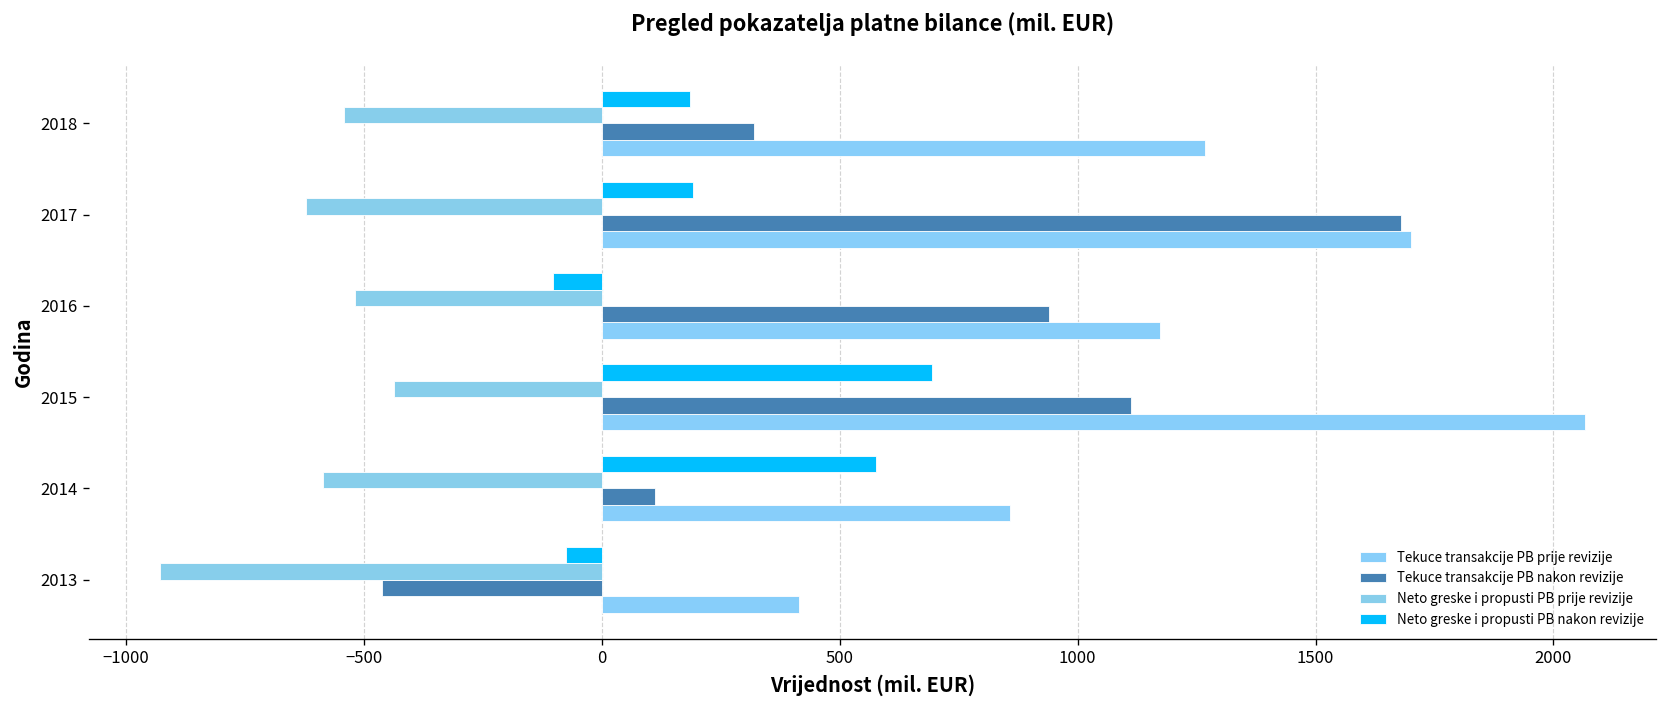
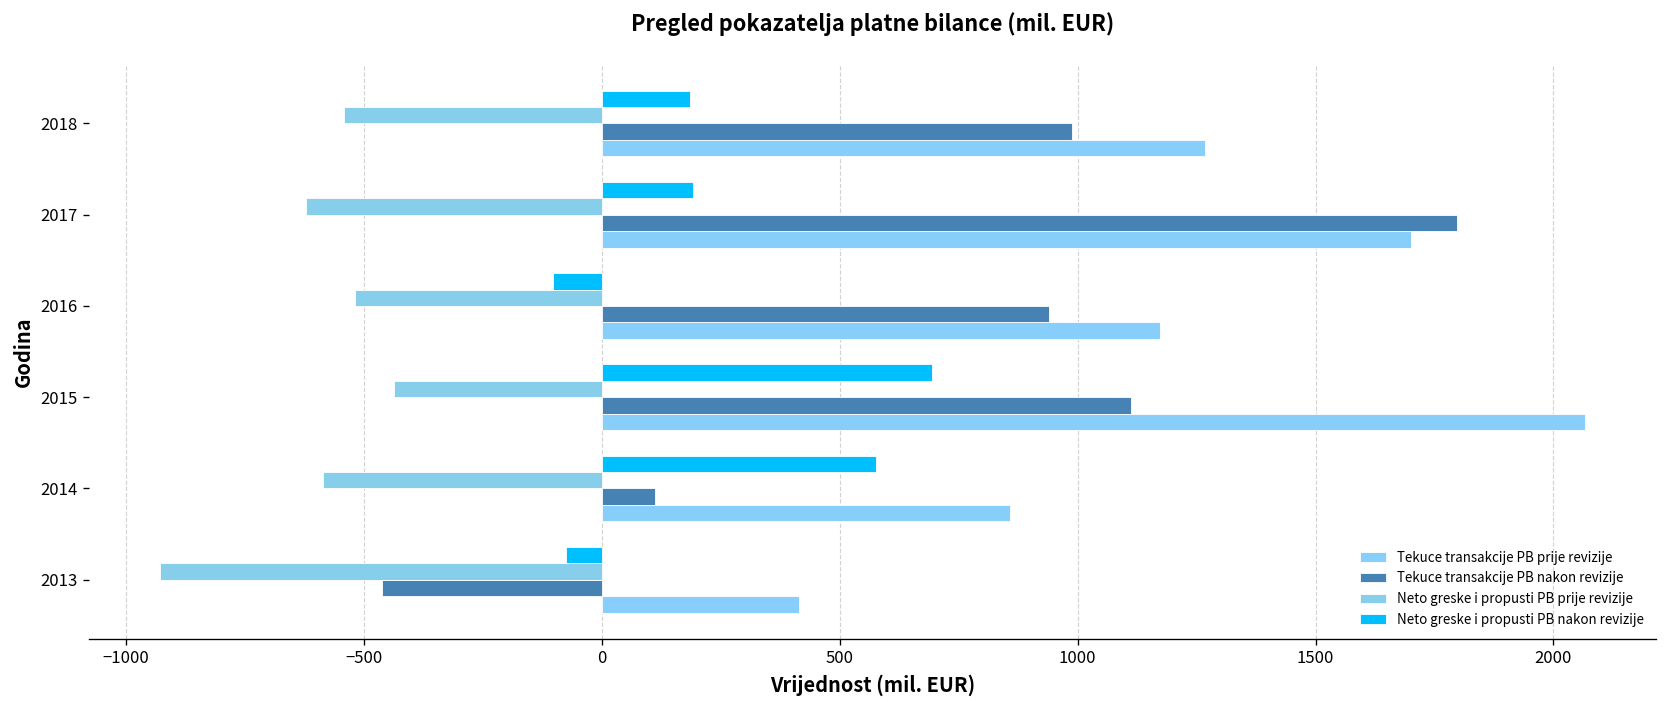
  {
    "Tekuce transakcije PB nakon revizije": {
-     "2018": 320,
-     "2017": 1680,
+     "2018": 990,
+     "2017": 1800,
      "2016": 940,
      "2015": 1110,
      "2014": 110,
      "2013": -460
    },
    "Neto greske i propusti PB nakon revizije": {
      "2018": 180,
      "2017": 190,
      "2016": -100,
      "2015": 690,
      "2014": 580,
      "2013": -80
    }
  }
